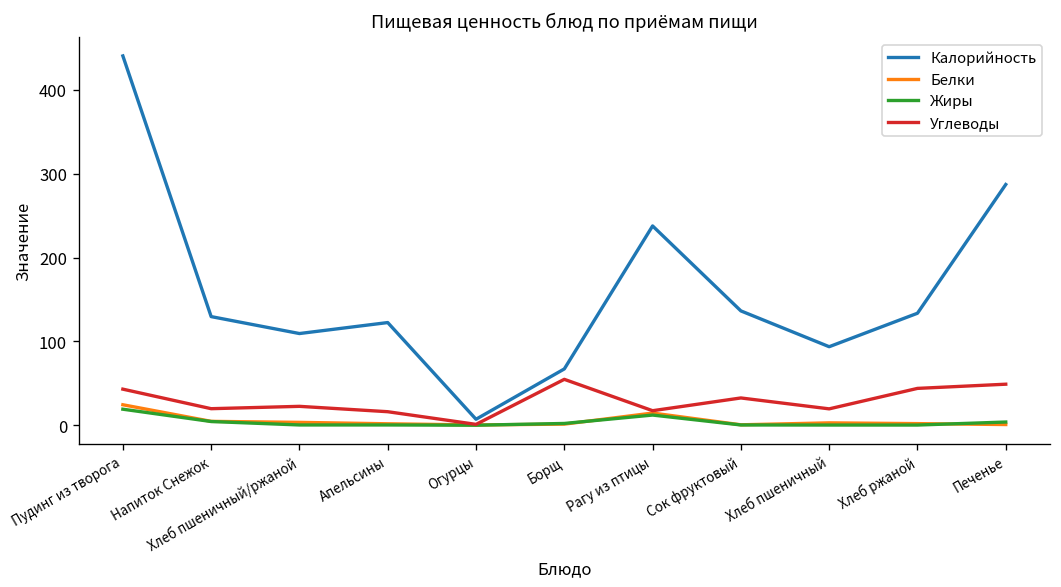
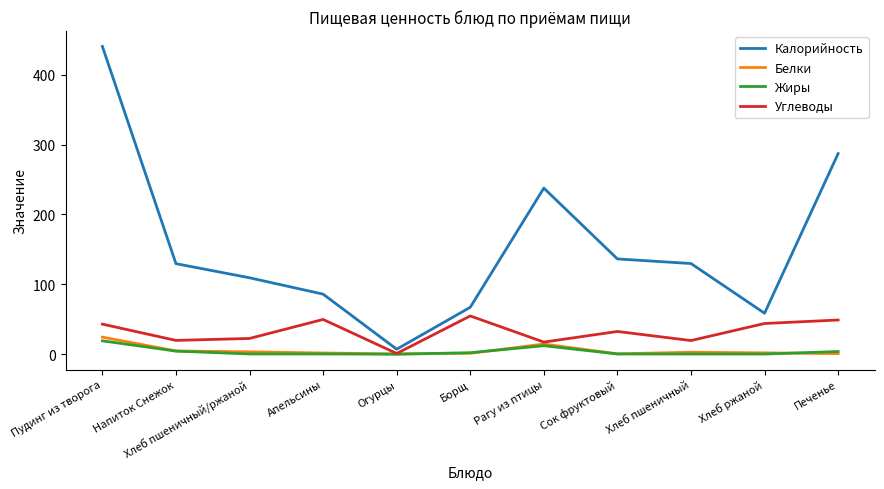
  {
    "Калорийность": {
      "Пудинг из творога": 440,
      "Напиток Снежок": 130,
      "Хлеб пшеничный/ржаной": 110,
-     "Апельсины": 120,
+     "Апельсины": 90,
      "Огурцы": 10,
      "Борщ": 70,
      "Рагу из птицы": 240,
      "Сок фруктовый": 140,
-     "Хлеб пшеничный": 90,
-     "Хлеб ржаной": 130,
+     "Хлеб пшеничный": 130,
+     "Хлеб ржаной": 60,
      "Печенье": 290
    },
    "Белки": {
      "Пудинг из творога": 20
    },
    "Жиры": {
      "Пудинг из творога": 20
    },
    "Углеводы": {
      "Пудинг из творога": 40,
      "Напиток Снежок": 20,
      "Хлеб пшеничный/ржаной": 20,
-     "Апельсины": 20,
+     "Апельсины": 50,
      "Борщ": 50,
      "Сок фруктовый": 30,
      "Хлеб пшеничный": 20,
      "Хлеб ржаной": 40,
      "Печенье": 50
    }
  }
